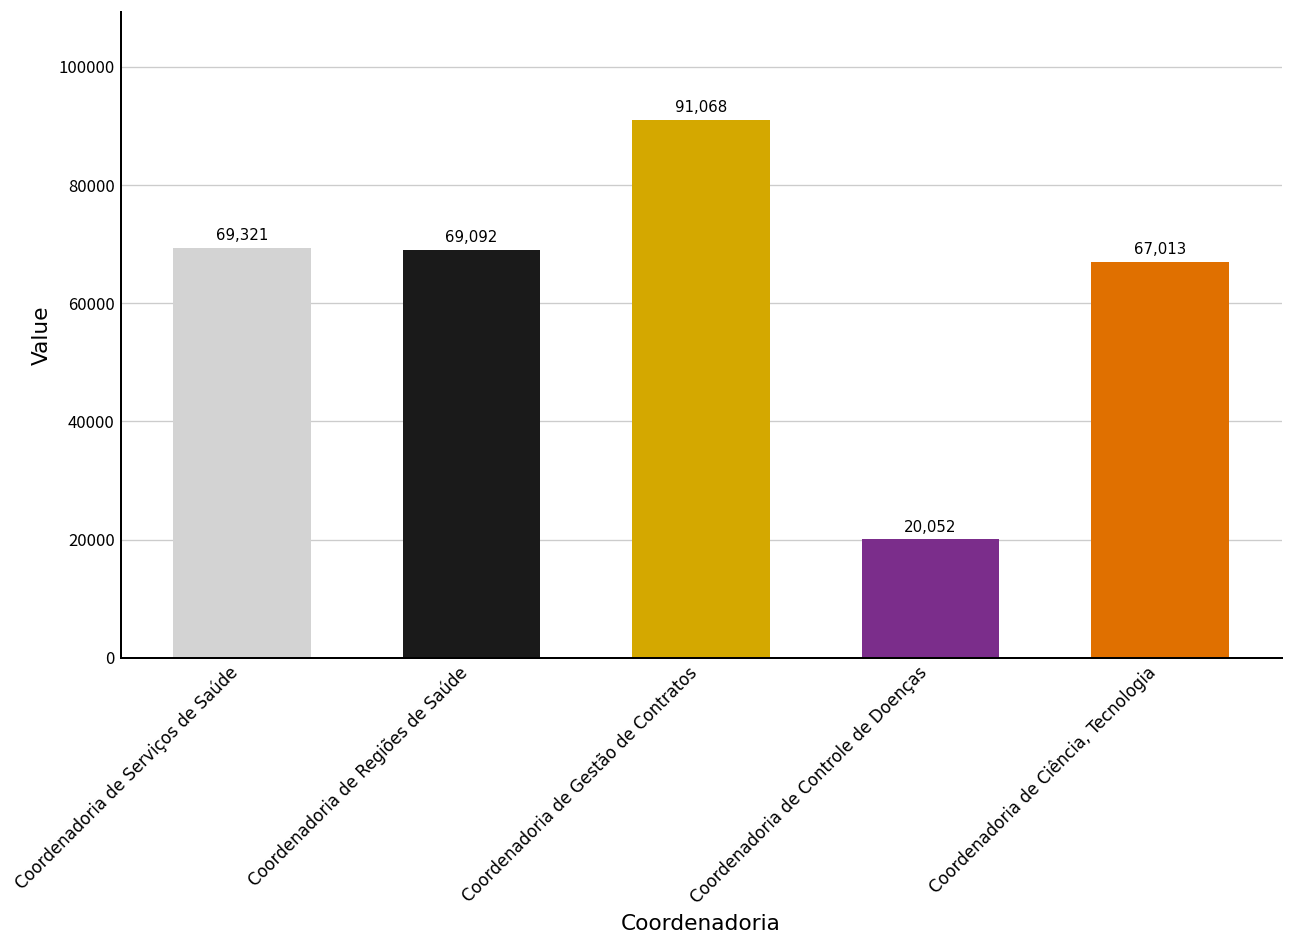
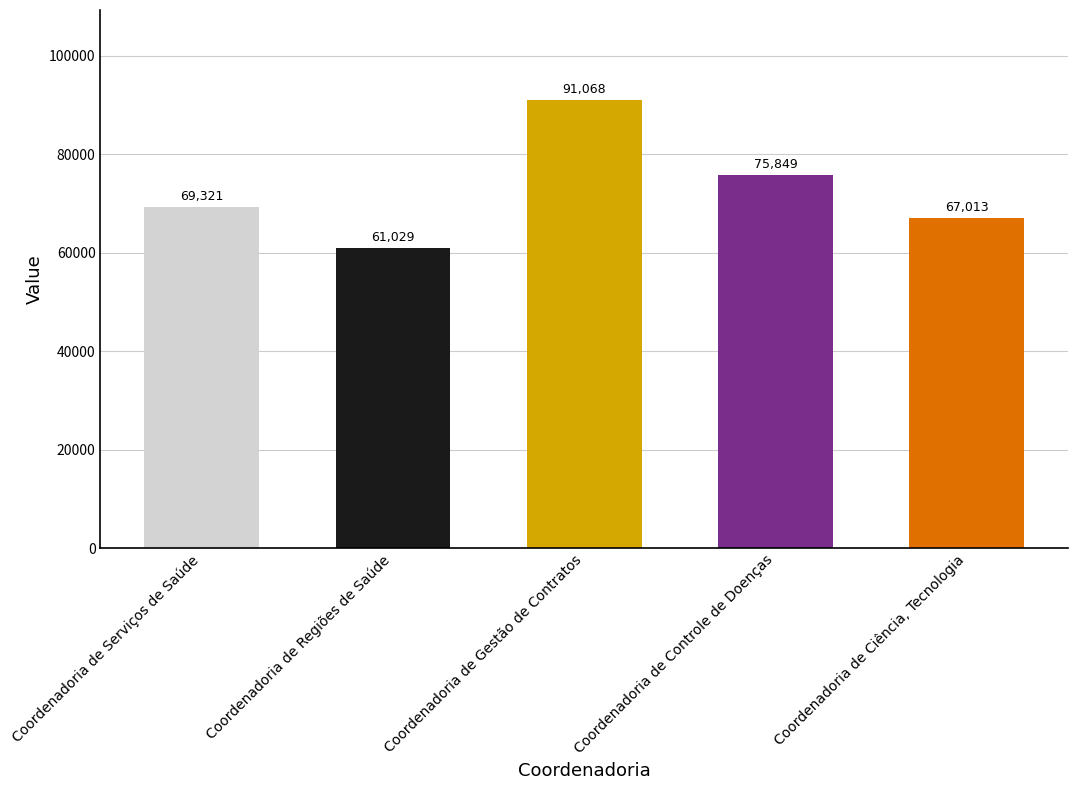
  {
    "Coordenadoria de Serviços de Saúde": "69,321",
-   "Coordenadoria de Regiões de Saúde": "69,092",
+   "Coordenadoria de Regiões de Saúde": "61,029",
    "Coordenadoria de Gestão de Contratos": "91,068",
-   "Coordenadoria de Controle de Doenças": "20,052",
+   "Coordenadoria de Controle de Doenças": "75,849",
    "Coordenadoria de Ciência, Tecnologia": "67,013"
  }
